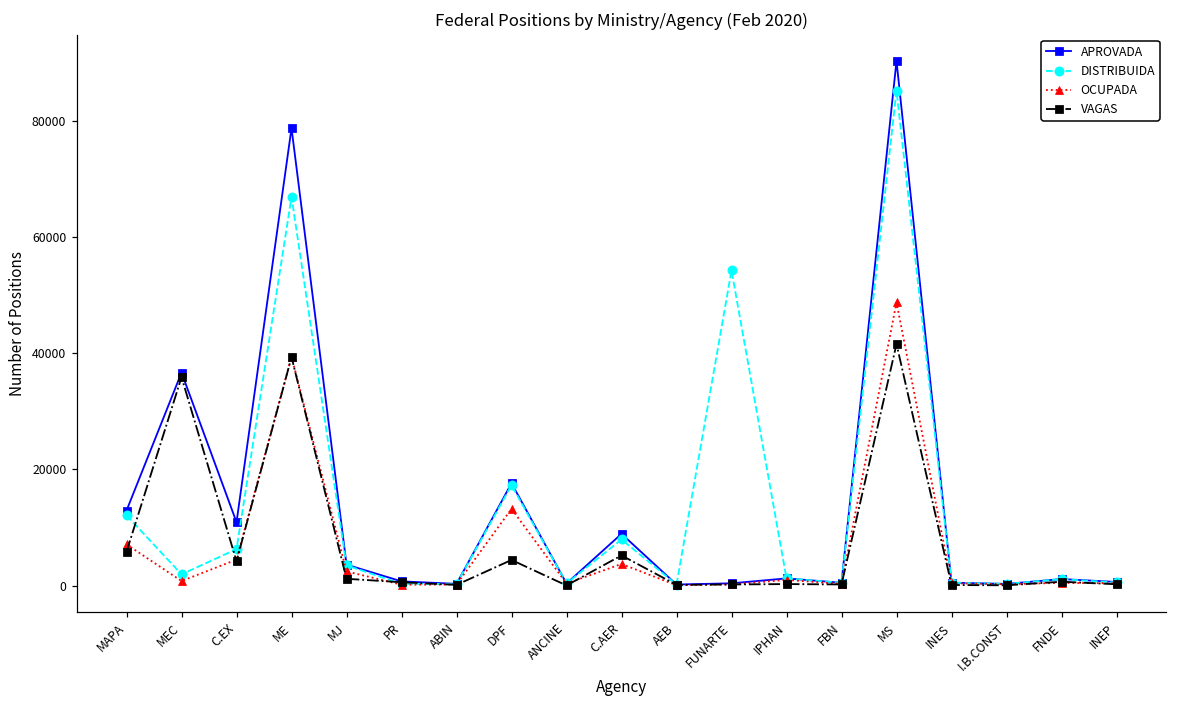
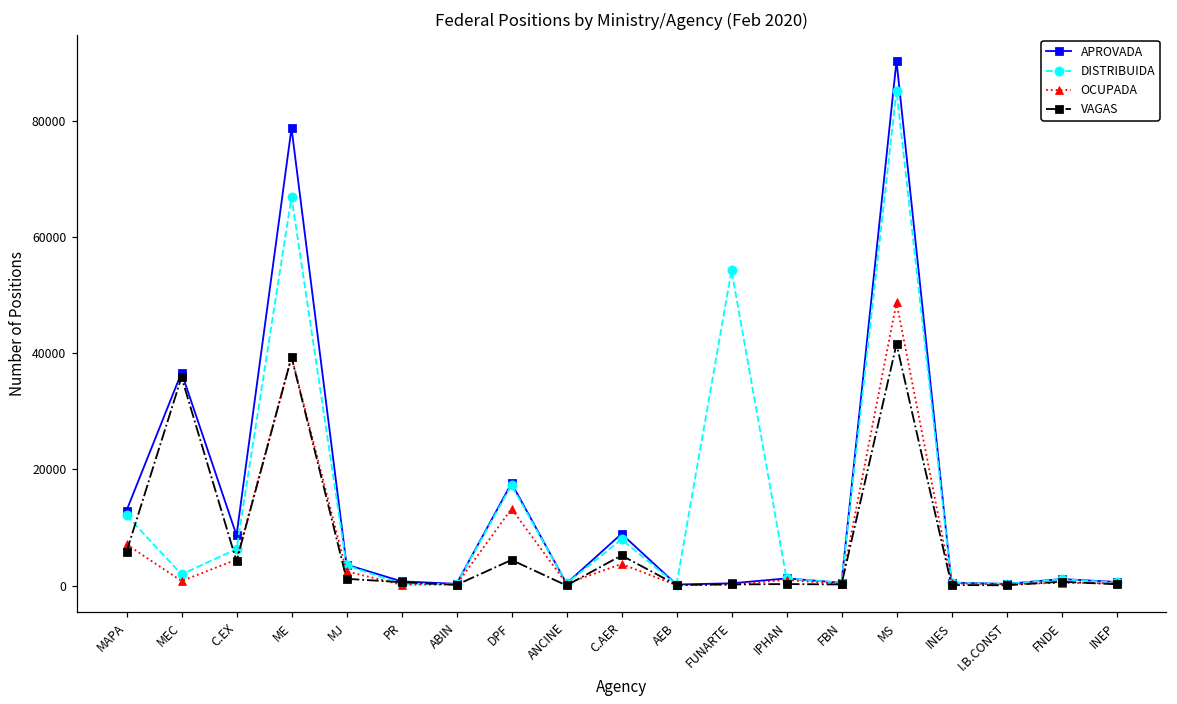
  {
    "APROVADA": {
      "MAPA": 13000,
      "MEC": 37000,
-     "C.EX": 11000,
+     "C.EX": 9000,
      "ME": 79000,
      "C.AER": 9000,
      "MS": 90000
    },
    "DISTRIBUIDA": {
      "MAPA": 12000,
      "MEC": 2000,
      "C.EX": 6000,
      "ME": 67000,
      "C.AER": 8000,
      "FUNARTE": 54000,
      "MS": 85000
    },
    "OCUPADA": {
      "MAPA": 7000,
      "MEC": 1000,
      "MJ": 2000,
      "DPF": 13000,
      "C.AER": 4000,
      "MS": 49000
    },
    "VAGAS": {
      "MAPA": 6000,
      "MEC": 36000,
      "MJ": 1000,
      "DPF": 4000,
      "C.AER": 5000,
      "IPHAN": 0,
      "MS": 42000
    }
  }
